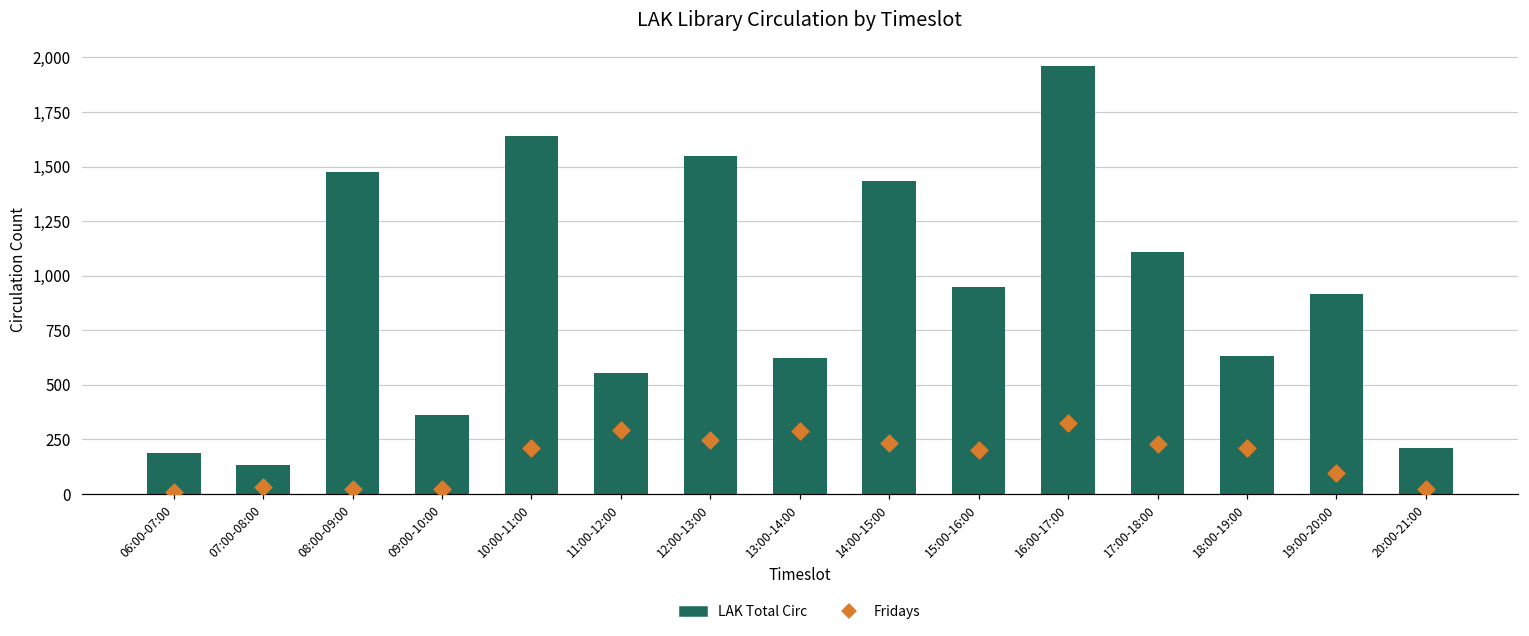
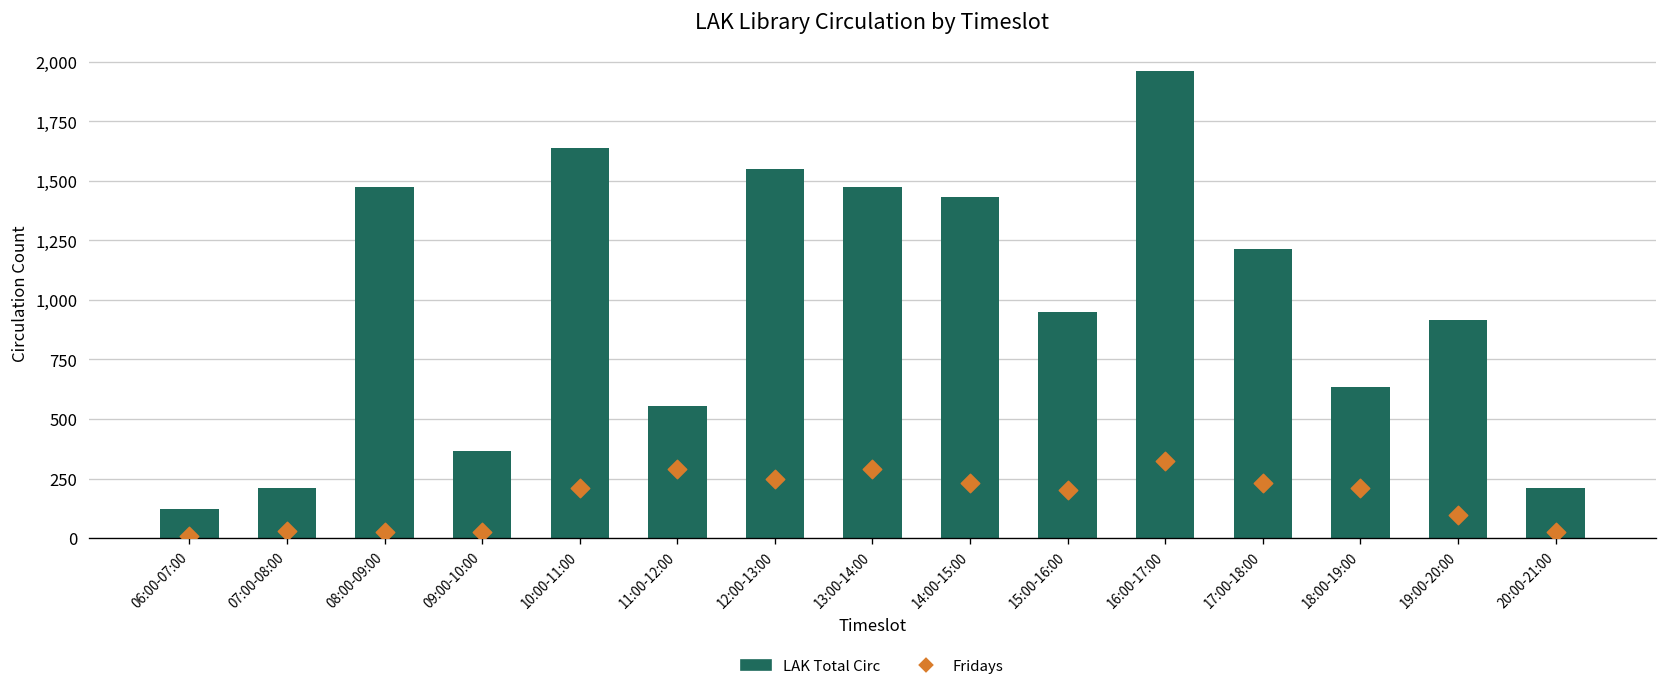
  {
    "LAK Total Circ": {
-     "06:00-07:00": "190",
-     "07:00-08:00": "130",
+     "06:00-07:00": "120",
+     "07:00-08:00": "210",
      "08:00-09:00": "1,470",
      "09:00-10:00": "360",
      "10:00-11:00": "1,640",
      "11:00-12:00": "560",
      "12:00-13:00": "1,550",
-     "13:00-14:00": "630",
+     "13:00-14:00": "1,470",
      "14:00-15:00": "1,430",
      "15:00-16:00": "950",
      "16:00-17:00": "1,960",
-     "17:00-18:00": "1,110",
+     "17:00-18:00": "1,220",
      "18:00-19:00": "630",
      "19:00-20:00": "920",
      "20:00-21:00": "210"
    }
  }
